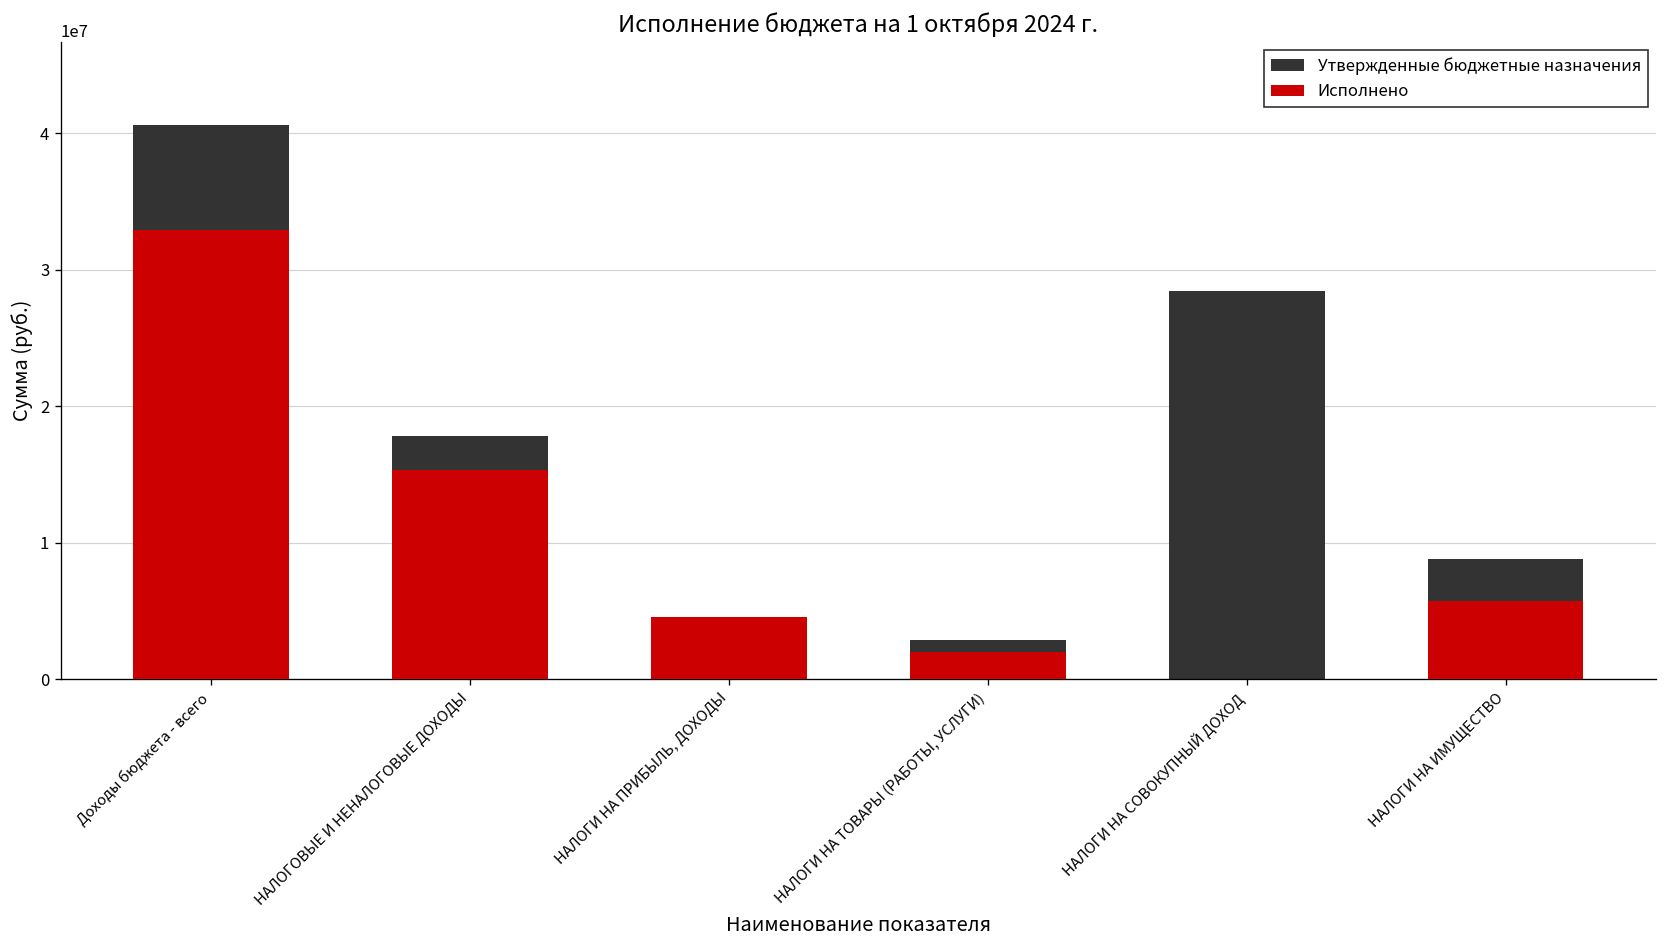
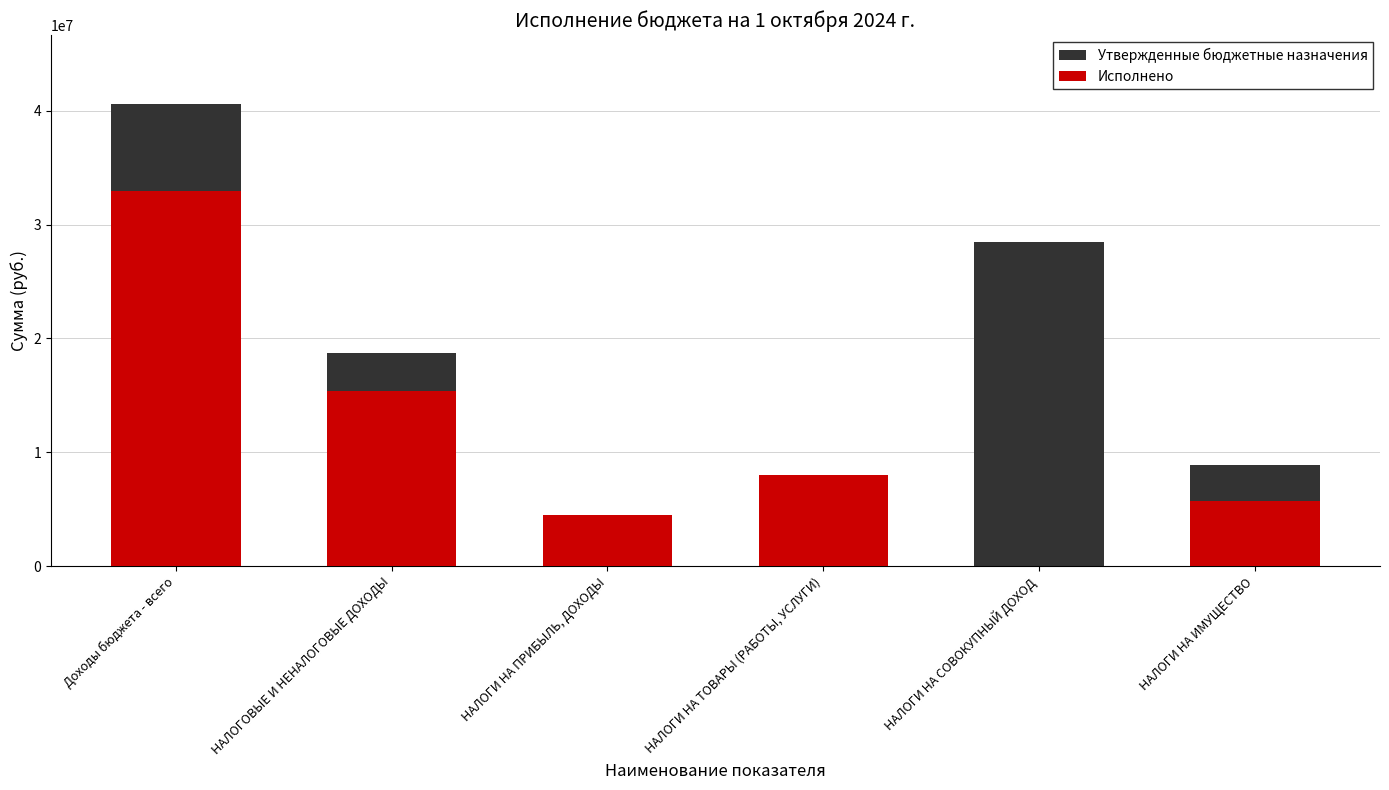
  {
    "Утвержденные бюджетные назначения": {
      "Доходы бюджета - всего": 40600000,
-     "НАЛОГОВЫЕ И НЕНАЛОГОВЫЕ ДОХОДЫ": 17800000,
+     "НАЛОГОВЫЕ И НЕНАЛОГОВЫЕ ДОХОДЫ": 18800000,
      "НАЛОГИ НА СОВОКУПНЫЙ ДОХОД": 28500000,
      "НАЛОГИ НА ИМУЩЕСТВО": 8800000
    },
    "Исполнено": {
      "НАЛОГИ НА ПРИБЫЛЬ, ДОХОДЫ": 4500000,
-     "НАЛОГИ НА ТОВАРЫ (РАБОТЫ, УСЛУГИ)": 2000000,
+     "НАЛОГИ НА ТОВАРЫ (РАБОТЫ, УСЛУГИ)": 8000000,
      "НАЛОГИ НА СОВОКУПНЫЙ ДОХОД": 0
    }
  }
